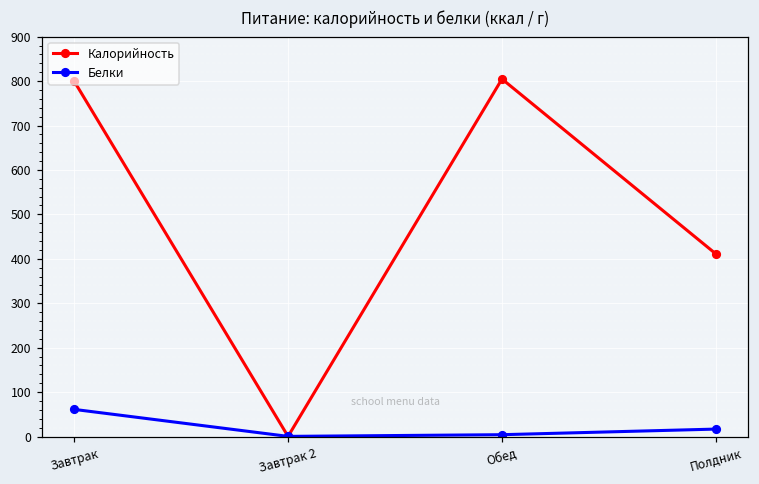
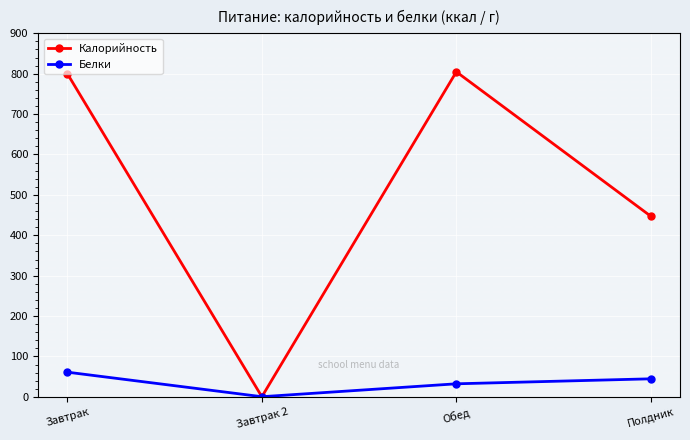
  {
    "Калорийность": {
      "Обед": 800,
-     "Полдник": 410
+     "Полдник": 450
    },
    "Белки": {
      "Завтрак": 60,
-     "Обед": 0,
-     "Полдник": 20
+     "Обед": 30,
+     "Полдник": 40
    }
  }
